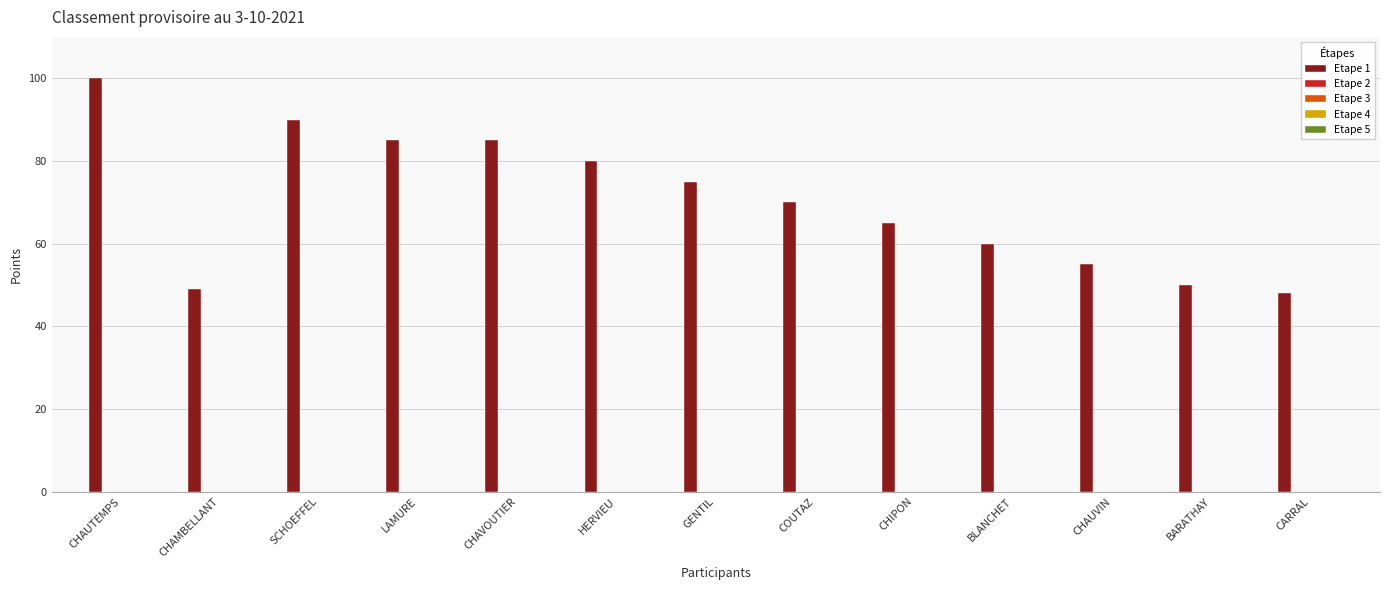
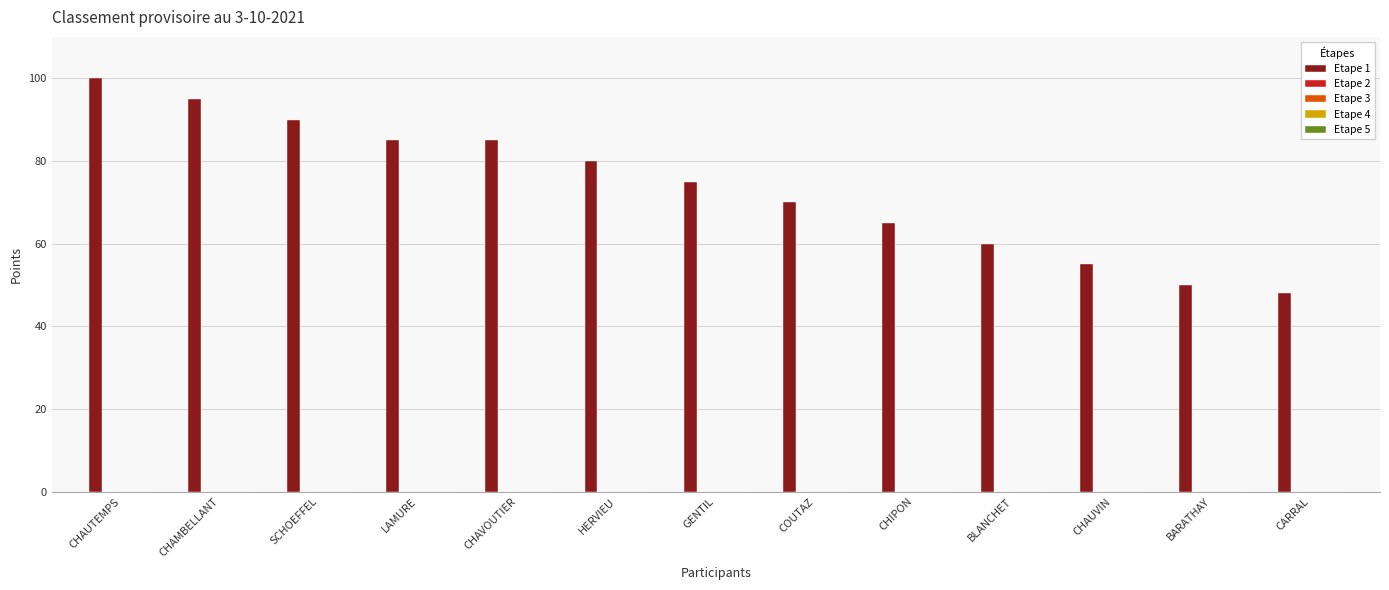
  {
    "Etape 1": {
      "CHAUTEMPS": 100,
-     "CHAMBELLANT": 49,
+     "CHAMBELLANT": 95,
      "SCHOEFFEL": 90,
      "LAMURE": 85,
      "CHAVOUTIER": 85,
      "HERVIEU": 80,
      "GENTIL": 75,
      "COUTAZ": 70,
      "CHIPON": 65,
      "BLANCHET": 60,
      "CHAUVIN": 55,
      "BARATHAY": 50,
      "CARRAL": 48
    },
    "Etape 2": {
      "CHAUTEMPS": 0,
      "CHAMBELLANT": 0,
      "SCHOEFFEL": 0,
      "LAMURE": 0,
      "CHAVOUTIER": 0,
      "HERVIEU": 0,
      "GENTIL": 0,
      "COUTAZ": 0,
      "CHIPON": 0,
      "BLANCHET": 0,
      "CHAUVIN": 0,
      "BARATHAY": 0,
      "CARRAL": 0
    },
    "Etape 3": {
      "CHAUTEMPS": 0,
      "CHAMBELLANT": 0,
      "SCHOEFFEL": 0,
      "LAMURE": 0,
      "CHAVOUTIER": 0,
      "HERVIEU": 0,
      "GENTIL": 0,
      "COUTAZ": 0,
      "CHIPON": 0,
      "BLANCHET": 0,
      "CHAUVIN": 0,
      "BARATHAY": 0,
      "CARRAL": 0
    },
    "Etape 4": {
      "CHAUTEMPS": 0,
      "CHAMBELLANT": 0,
      "SCHOEFFEL": 0,
      "LAMURE": 0,
      "CHAVOUTIER": 0,
      "HERVIEU": 0,
      "GENTIL": 0,
      "COUTAZ": 0,
      "CHIPON": 0,
      "BLANCHET": 0,
      "CHAUVIN": 0,
      "BARATHAY": 0,
      "CARRAL": 0
    },
    "Etape 5": {
      "CHAUTEMPS": 0,
      "CHAMBELLANT": 0,
      "SCHOEFFEL": 0,
      "LAMURE": 0,
      "CHAVOUTIER": 0,
      "HERVIEU": 0,
      "GENTIL": 0,
      "COUTAZ": 0,
      "CHIPON": 0,
      "BLANCHET": 0,
      "CHAUVIN": 0,
      "BARATHAY": 0,
      "CARRAL": 0
    }
  }
